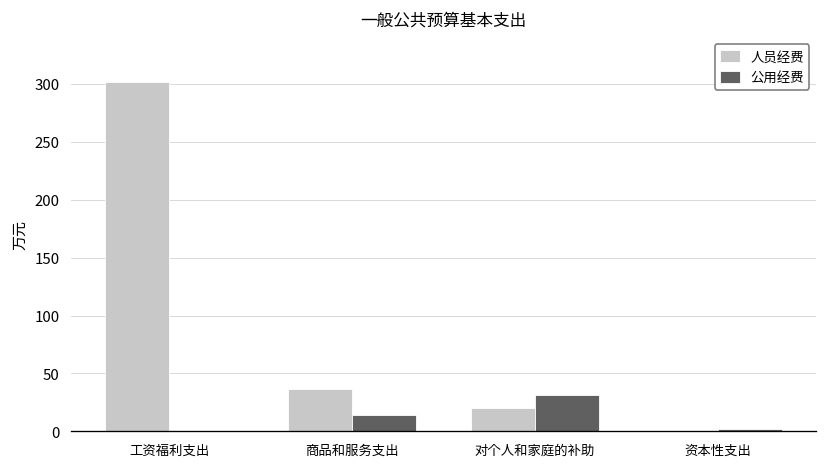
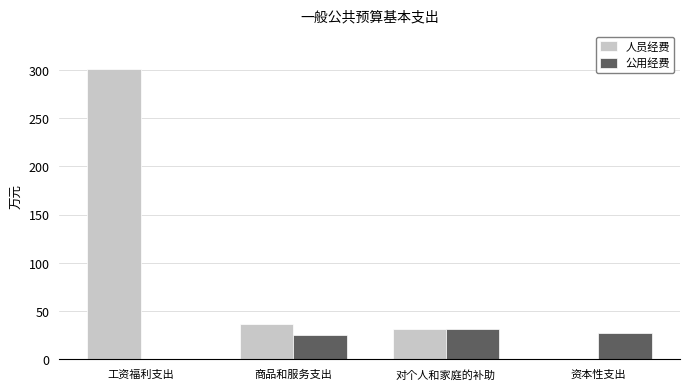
  {
    "人员经费": {
      "工资福利支出": 300,
      "商品和服务支出": 40,
-     "对个人和家庭的补助": 20,
+     "对个人和家庭的补助": 30,
      "资本性支出": 0
    },
    "公用经费": {
      "工资福利支出": 0,
-     "商品和服务支出": 10,
+     "商品和服务支出": 30,
      "对个人和家庭的补助": 30,
-     "资本性支出": 0
+     "资本性支出": 30
    }
  }
